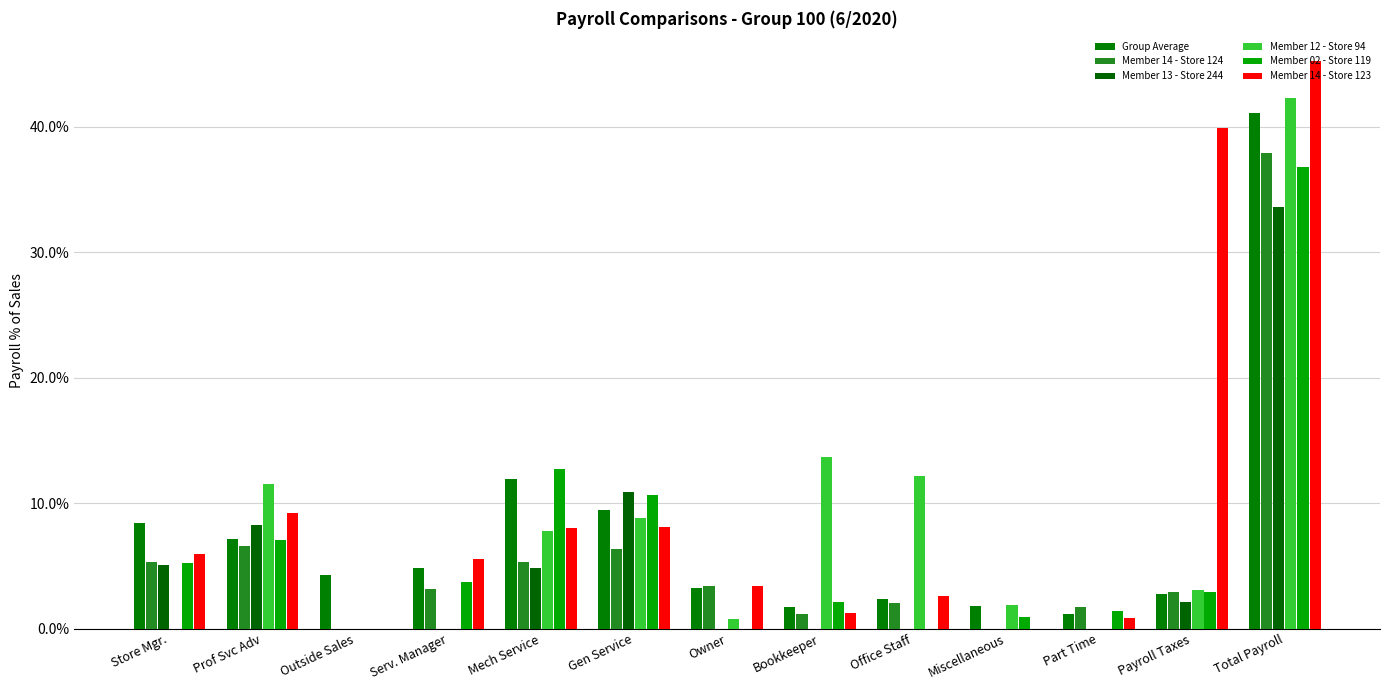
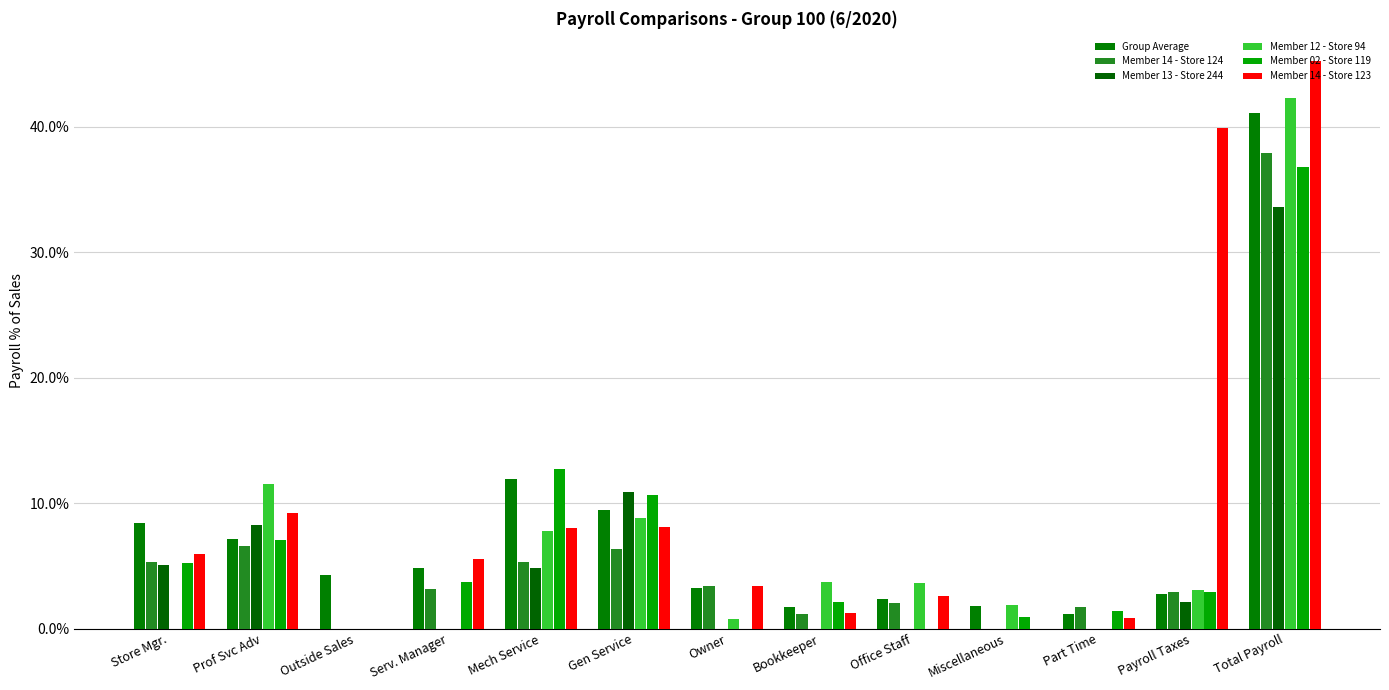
  {
    "Member 12 - Store 94": {
      "Store Mgr.": "0.0%",
      "Prof Svc Adv": "11.5%",
      "Outside Sales": "0.0%",
      "Serv. Manager": "0.0%",
      "Mech Service": "7.8%",
      "Gen Service": "8.9%",
      "Owner": "0.8%",
-     "Bookkeeper": "13.7%",
-     "Office Staff": "12.1%",
+     "Bookkeeper": "3.7%",
+     "Office Staff": "3.7%",
      "Miscellaneous": "1.9%",
      "Part Time": "0.0%",
      "Payroll Taxes": "3.0%",
      "Total Payroll": "42.3%"
    },
    "Member 14 - Store 123": {
      "Store Mgr.": "5.9%",
      "Prof Svc Adv": "9.2%",
      "Outside Sales": "0.0%",
      "Serv. Manager": "5.5%",
      "Mech Service": "8.0%",
      "Gen Service": "8.1%",
      "Owner": "3.4%",
      "Bookkeeper": "1.3%",
      "Office Staff": "2.6%",
      "Miscellaneous": "0.0%",
      "Part Time": "0.8%",
      "Payroll Taxes": "39.9%",
      "Total Payroll": "45.2%"
    }
  }
